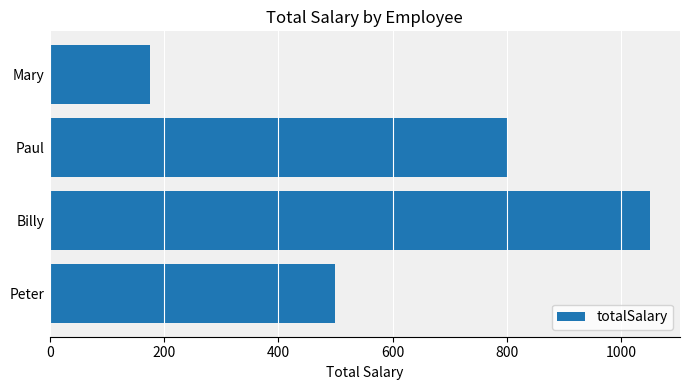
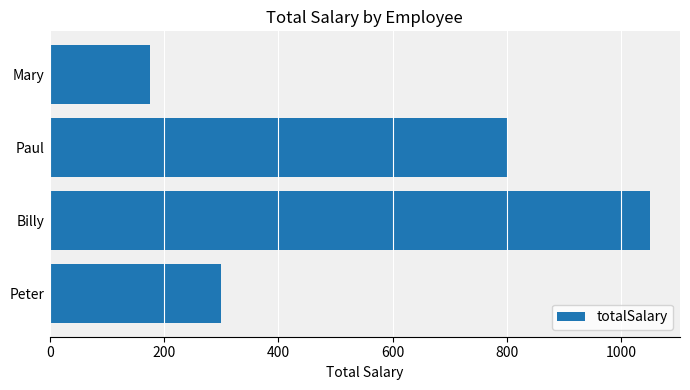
  {
    "Mary": 180,
    "Paul": 800,
    "Billy": 1050,
-   "Peter": 500
+   "Peter": 300
  }
